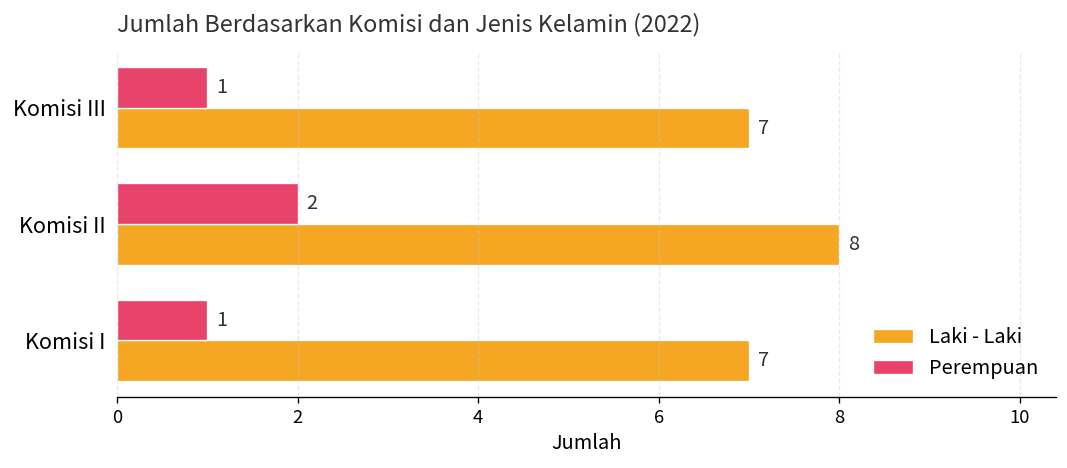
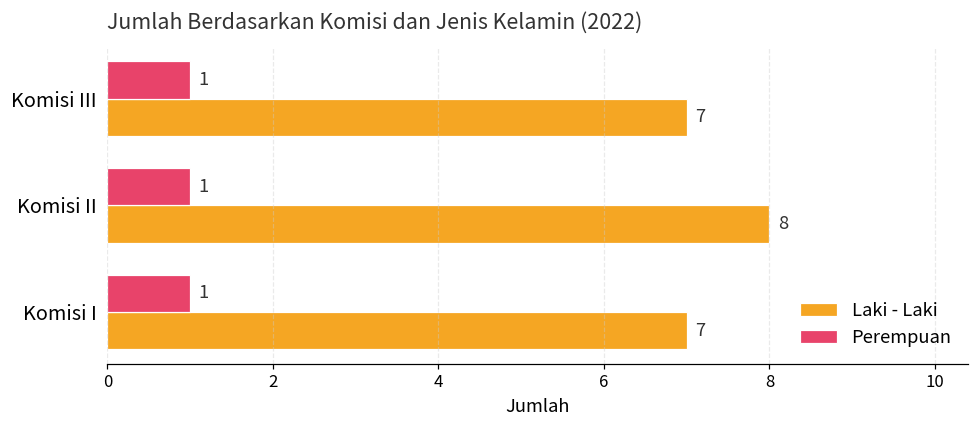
  {
    "Laki - Laki": {
      "Komisi III": 7,
      "Komisi II": 8,
      "Komisi I": 7
    },
    "Perempuan": {
      "Komisi III": 1,
-     "Komisi II": 2,
+     "Komisi II": 1,
      "Komisi I": 1
    }
  }
